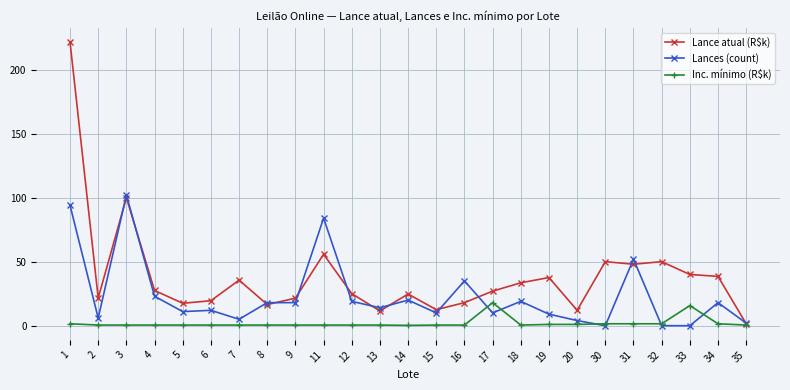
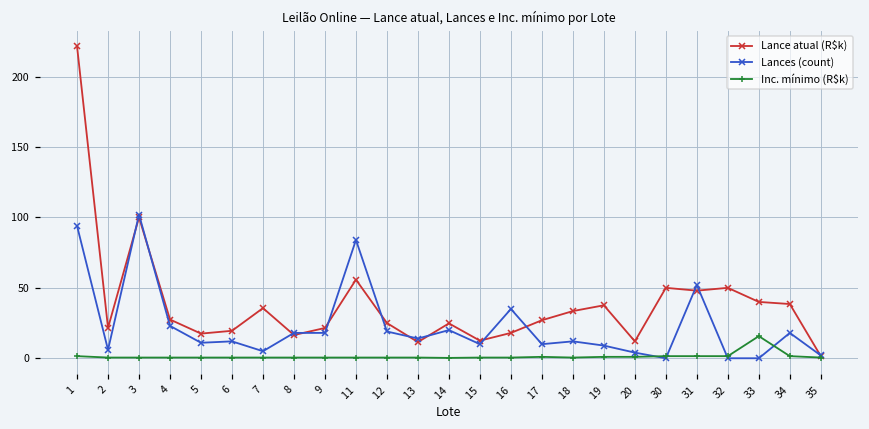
  {
    "Lance atual (R$k)": {
      "1": 222,
      "2": 22,
      "4": 28,
      "5": 18,
      "6": 20,
      "7": 36,
      "9": 22,
      "11": 56,
      "12": 25,
      "13": 12,
      "14": 25,
      "15": 13,
      "16": 18,
      "17": 27,
      "18": 34,
      "19": 38,
      "20": 12,
      "30": 50,
      "31": 48,
      "32": 50,
      "33": 40,
      "34": 39
    },
    "Lances (count)": {
      "1": 94,
      "2": 6,
      "4": 23,
      "5": 11,
      "6": 12,
      "7": 5,
      "9": 18,
      "11": 84,
      "12": 19,
      "13": 14,
      "14": 20,
      "15": 10,
      "16": 35,
      "17": 10,
-     "18": 19,
+     "18": 12,
      "19": 9,
      "20": 4,
      "31": 52,
      "33": 0,
      "34": 18
    },
    "Inc. mínimo (R$k)": {
      "1": 2,
      "2": 1,
      "3": 1,
      "4": 1,
      "5": 1,
      "6": 1,
      "7": 1,
      "8": 1,
      "9": 1,
      "11": 1,
      "12": 1,
      "13": 1,
      "14": 0,
      "15": 1,
      "16": 1,
-     "17": 18,
+     "17": 1,
      "18": 1,
      "19": 1,
      "20": 1,
      "31": 2,
      "33": 16,
      "34": 2
    }
  }
